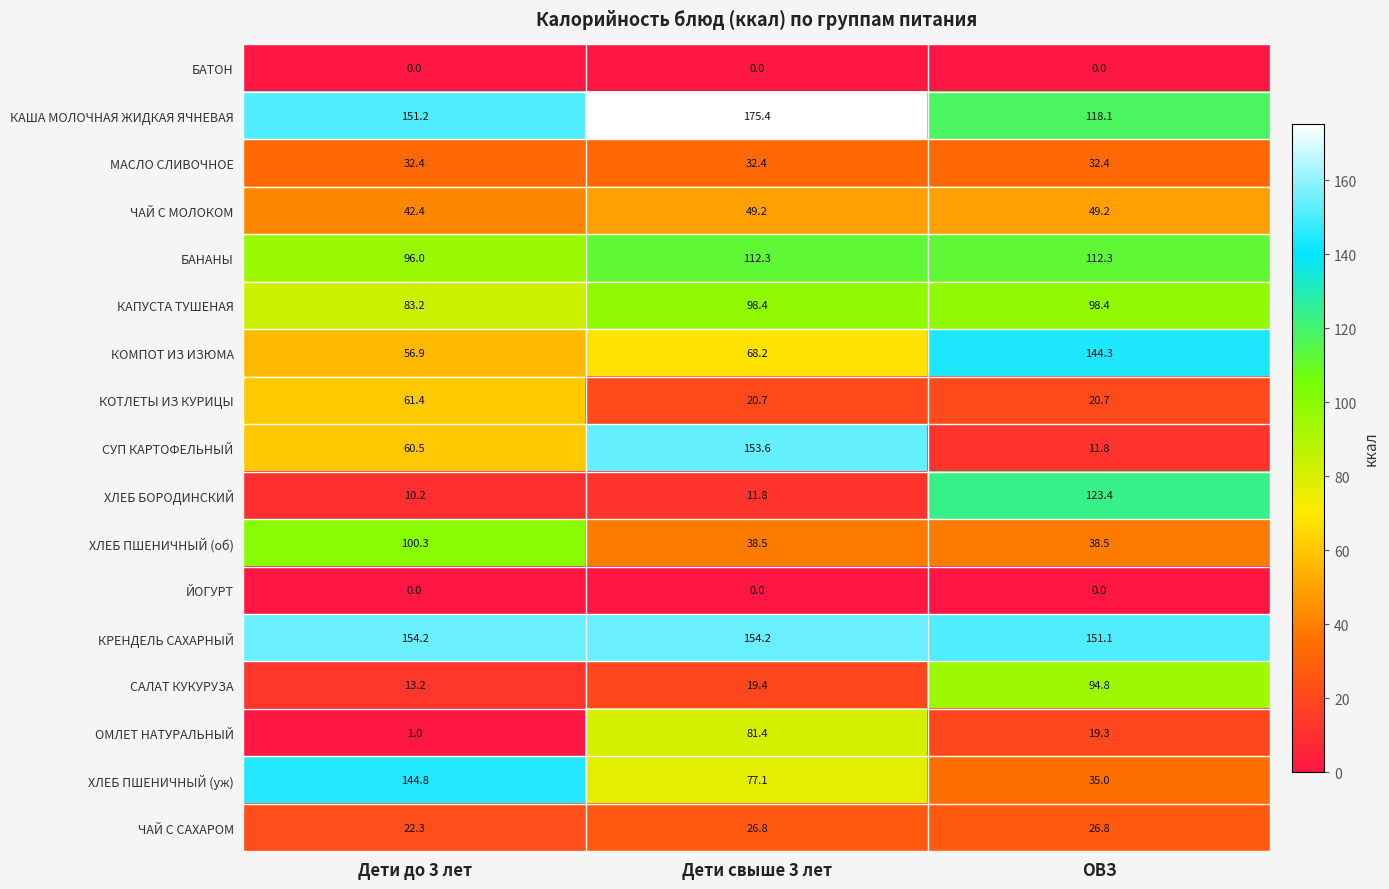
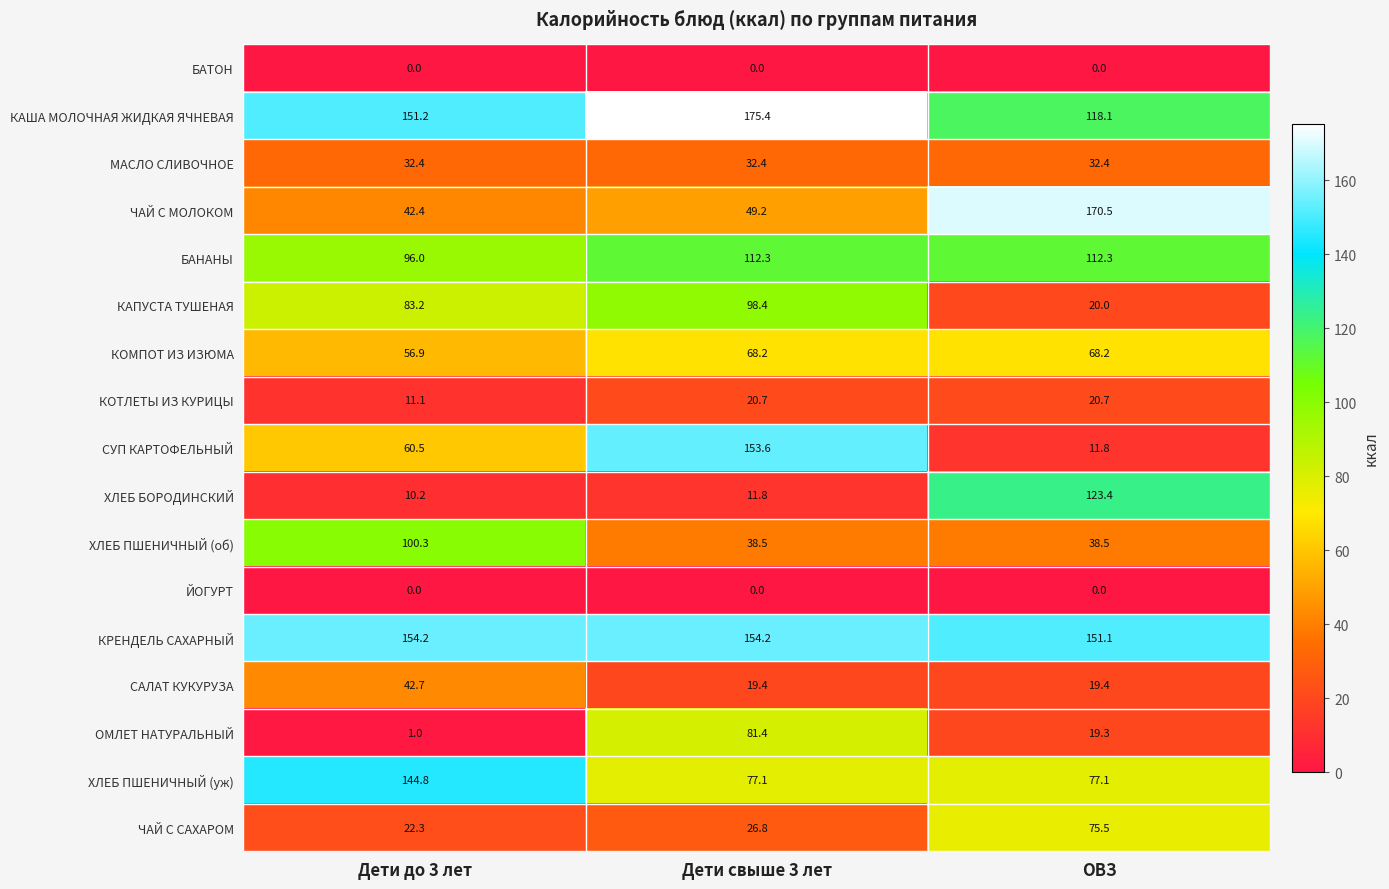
  {
    "БАТОН": {
      "Дети до 3 лет": 0.0,
      "Дети свыше 3 лет": 0.0,
      "ОВЗ": 0.0
    },
    "КАША МОЛОЧНАЯ ЖИДКАЯ ЯЧНЕВАЯ": {
      "Дети до 3 лет": 151.2,
      "Дети свыше 3 лет": 175.4,
      "ОВЗ": 118.1
    },
    "МАСЛО СЛИВОЧНОЕ": {
      "Дети до 3 лет": 32.4,
      "Дети свыше 3 лет": 32.4,
      "ОВЗ": 32.4
    },
    "ЧАЙ С МОЛОКОМ": {
      "Дети до 3 лет": 42.4,
      "Дети свыше 3 лет": 49.2,
-     "ОВЗ": 49.2
+     "ОВЗ": 170.5
    },
    "БАНАНЫ": {
      "Дети до 3 лет": 96.0,
      "Дети свыше 3 лет": 112.3,
      "ОВЗ": 112.3
    },
    "КАПУСТА ТУШЕНАЯ": {
      "Дети до 3 лет": 83.2,
      "Дети свыше 3 лет": 98.4,
-     "ОВЗ": 98.4
+     "ОВЗ": 20.0
    },
    "КОМПОТ ИЗ ИЗЮМА": {
      "Дети до 3 лет": 56.9,
      "Дети свыше 3 лет": 68.2,
-     "ОВЗ": 144.3
+     "ОВЗ": 68.2
    },
    "КОТЛЕТЫ ИЗ КУРИЦЫ": {
-     "Дети до 3 лет": 61.4,
+     "Дети до 3 лет": 11.1,
      "Дети свыше 3 лет": 20.7,
      "ОВЗ": 20.7
    },
    "СУП КАРТОФЕЛЬНЫЙ": {
      "Дети до 3 лет": 60.5,
      "Дети свыше 3 лет": 153.6,
      "ОВЗ": 11.8
    },
    "ХЛЕБ БОРОДИНСКИЙ": {
      "Дети до 3 лет": 10.2,
      "Дети свыше 3 лет": 11.8,
      "ОВЗ": 123.4
    },
    "ХЛЕБ ПШЕНИЧНЫЙ (об)": {
      "Дети до 3 лет": 100.3,
      "Дети свыше 3 лет": 38.5,
      "ОВЗ": 38.5
    },
    "ЙОГУРТ": {
      "Дети до 3 лет": 0.0,
      "Дети свыше 3 лет": 0.0,
      "ОВЗ": 0.0
    },
    "КРЕНДЕЛЬ САХАРНЫЙ": {
      "Дети до 3 лет": 154.2,
      "Дети свыше 3 лет": 154.2,
      "ОВЗ": 151.1
    },
    "САЛАТ КУКУРУЗА": {
-     "Дети до 3 лет": 13.2,
+     "Дети до 3 лет": 42.7,
      "Дети свыше 3 лет": 19.4,
-     "ОВЗ": 94.8
+     "ОВЗ": 19.4
    },
    "ОМЛЕТ НАТУРАЛЬНЫЙ": {
      "Дети до 3 лет": 1.0,
      "Дети свыше 3 лет": 81.4,
      "ОВЗ": 19.3
    },
    "ХЛЕБ ПШЕНИЧНЫЙ (уж)": {
      "Дети до 3 лет": 144.8,
      "Дети свыше 3 лет": 77.1,
-     "ОВЗ": 35.0
+     "ОВЗ": 77.1
    },
    "ЧАЙ С САХАРОМ": {
      "Дети до 3 лет": 22.3,
      "Дети свыше 3 лет": 26.8,
-     "ОВЗ": 26.8
+     "ОВЗ": 75.5
    }
  }
